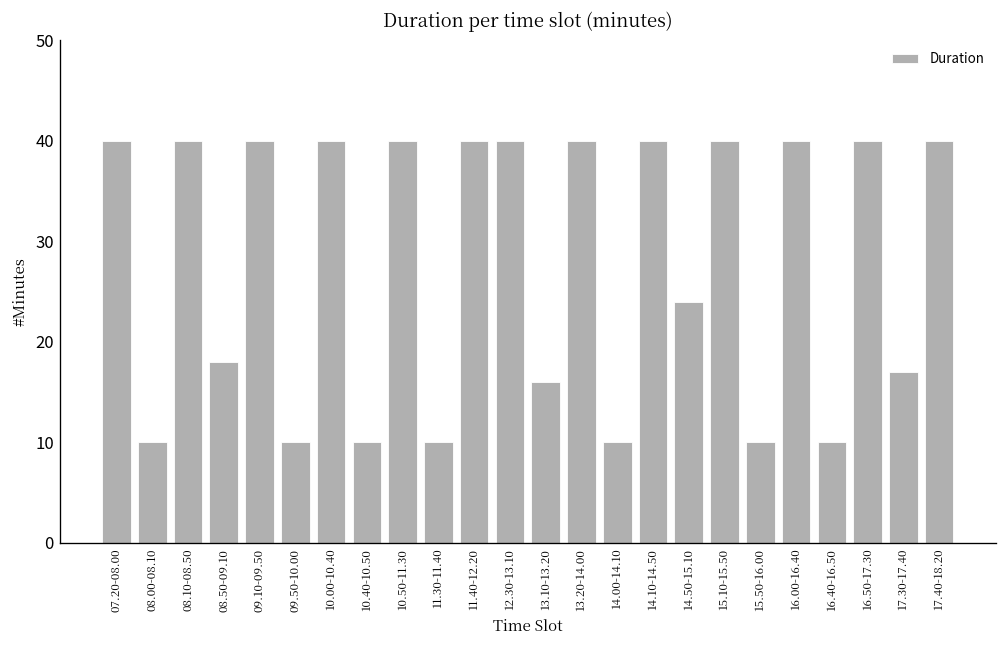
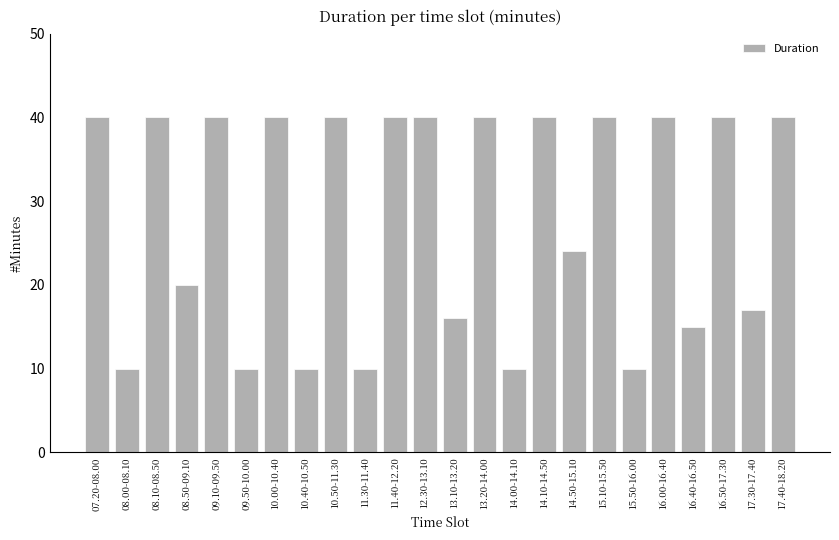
  {
    "07.20-08.00": 40,
    "08.00-08.10": 10,
    "08.10-08.50": 40,
-   "08.50-09.10": 18,
+   "08.50-09.10": 20,
    "09.10-09.50": 40,
    "09.50-10.00": 10,
    "10.00-10.40": 40,
    "10.40-10.50": 10,
    "10.50-11.30": 40,
    "11.30-11.40": 10,
    "11.40-12.20": 40,
    "12.30-13.10": 40,
    "13.10-13.20": 16,
    "13.20-14.00": 40,
    "14.00-14.10": 10,
    "14.10-14.50": 40,
    "14.50-15.10": 24,
    "15.10-15.50": 40,
    "15.50-16.00": 10,
    "16.00-16.40": 40,
-   "16.40-16.50": 10,
+   "16.40-16.50": 15,
    "16.50-17.30": 40,
    "17.30-17.40": 17,
    "17.40-18.20": 40
  }
